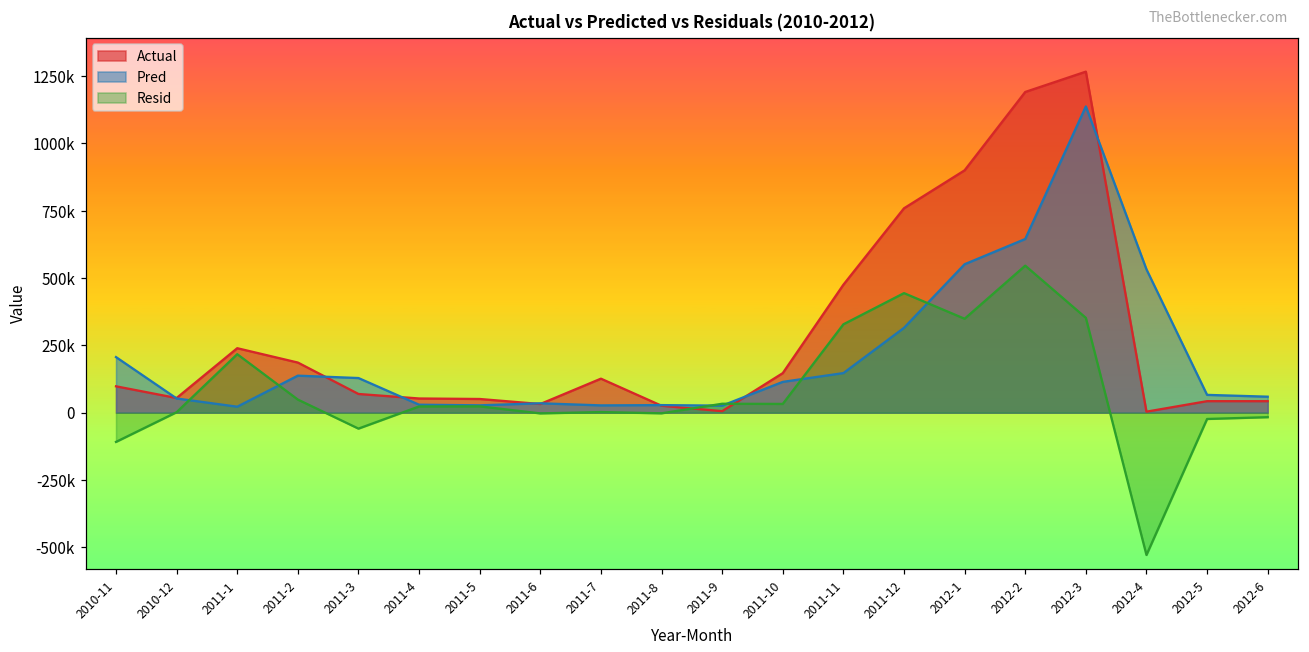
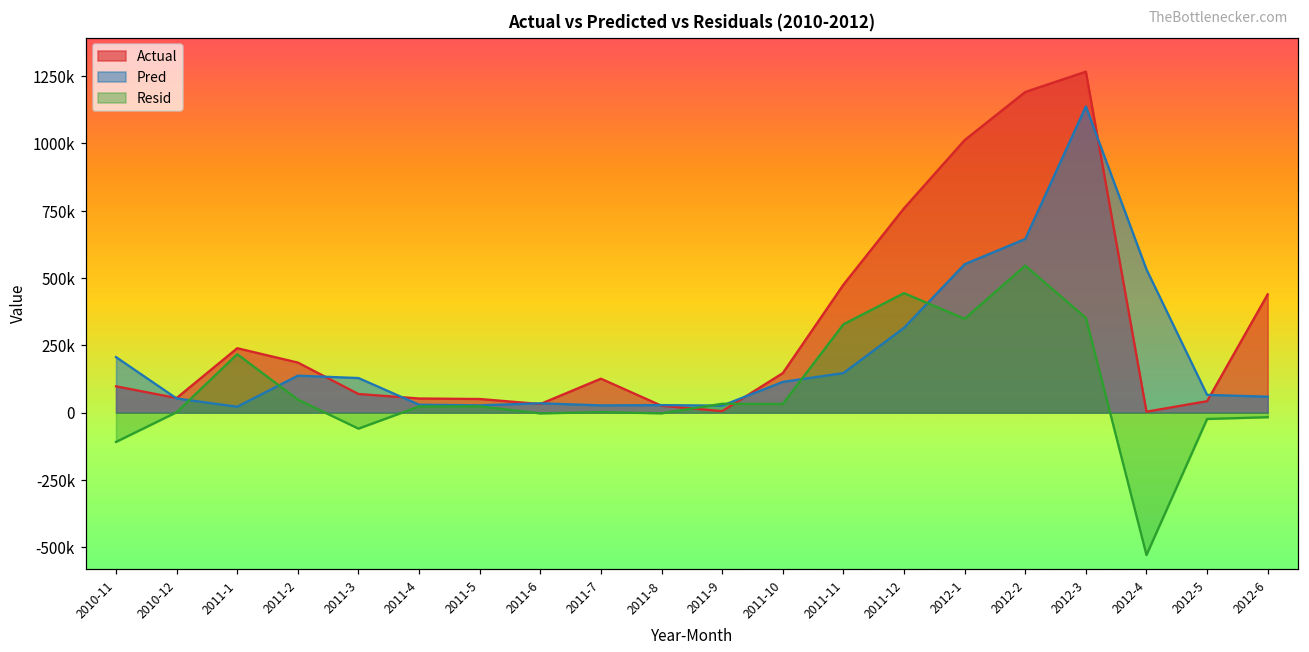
  {
    "Actual": {
      "2010-11": 100000,
      "2011-1": 240000,
      "2011-2": 190000,
      "2011-3": 70000,
      "2011-4": 50000,
      "2011-5": 50000,
      "2011-7": 130000,
      "2011-9": 10000,
      "2011-10": 150000,
      "2011-11": 480000,
      "2011-12": 760000,
-     "2012-1": 900000,
+     "2012-1": 1010000,
      "2012-2": 1190000,
      "2012-3": 1270000,
      "2012-5": 40000,
-     "2012-6": 40000
+     "2012-6": 440000
    },
    "Pred": {
      "2010-11": 210000,
      "2011-1": 20000,
      "2011-2": 140000,
      "2011-3": 130000,
      "2011-7": 30000,
      "2011-10": 110000,
      "2011-11": 150000,
      "2011-12": 320000,
      "2012-1": 550000,
      "2012-2": 650000,
      "2012-3": 1140000,
      "2012-4": 530000,
      "2012-5": 70000,
      "2012-6": 60000
    }
  }
